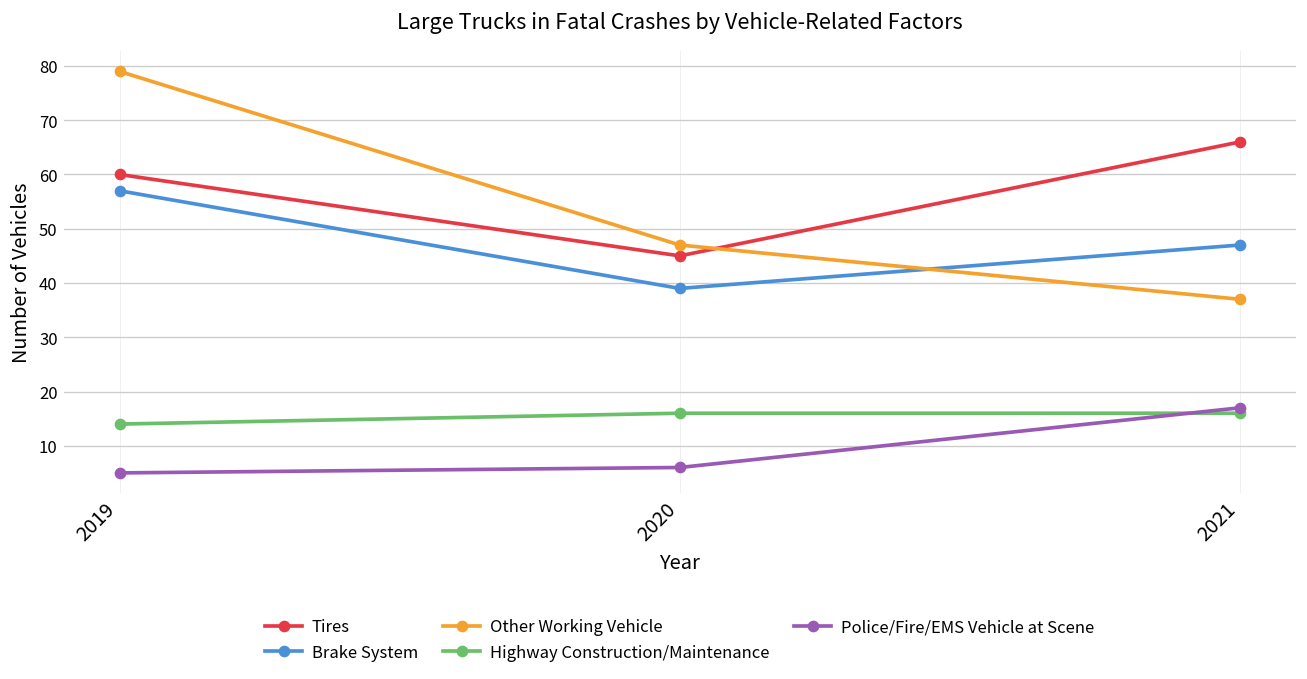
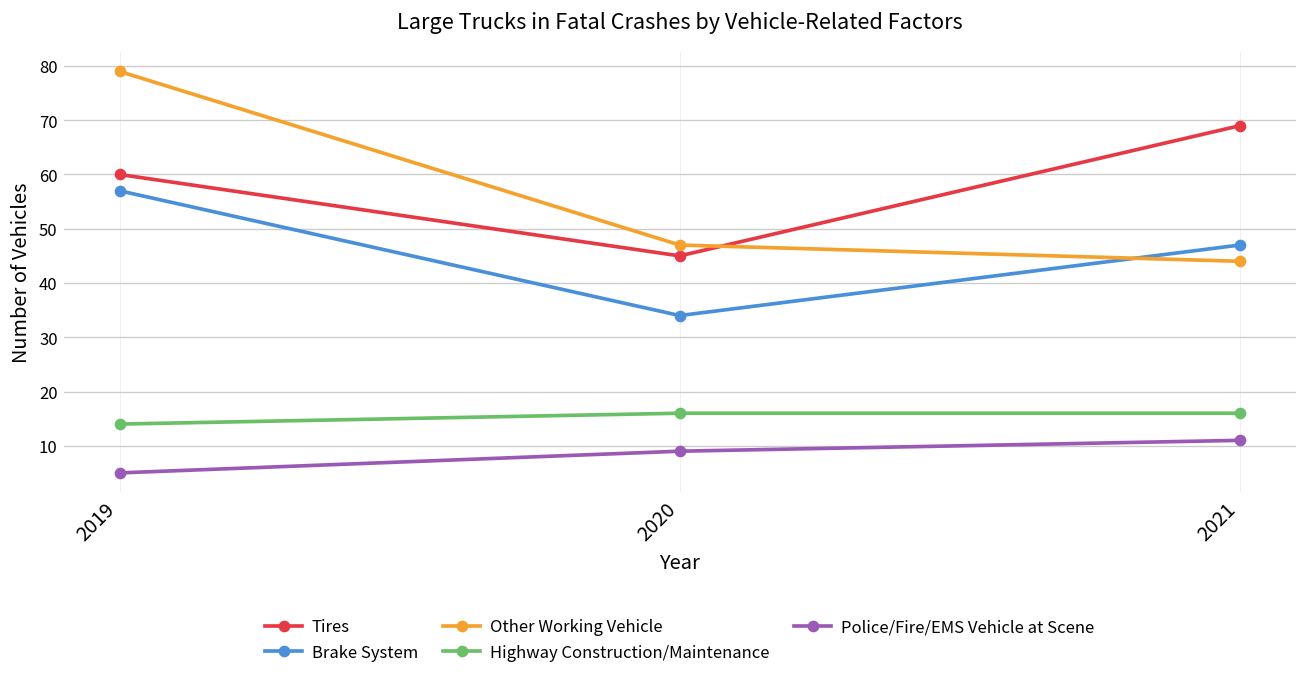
  {
    "Tires": {
      "2019": 60,
      "2020": 45,
-     "2021": 66
+     "2021": 69
    },
    "Brake System": {
      "2019": 57,
-     "2020": 39,
+     "2020": 34,
      "2021": 47
    },
    "Other Working Vehicle": {
      "2019": 79,
      "2020": 47,
-     "2021": 37
+     "2021": 44
    },
    "Highway Construction/Maintenance": {
      "2019": 14,
      "2020": 16,
      "2021": 16
    },
    "Police/Fire/EMS Vehicle at Scene": {
      "2019": 5,
-     "2020": 6,
-     "2021": 17
+     "2020": 9,
+     "2021": 11
    }
  }
